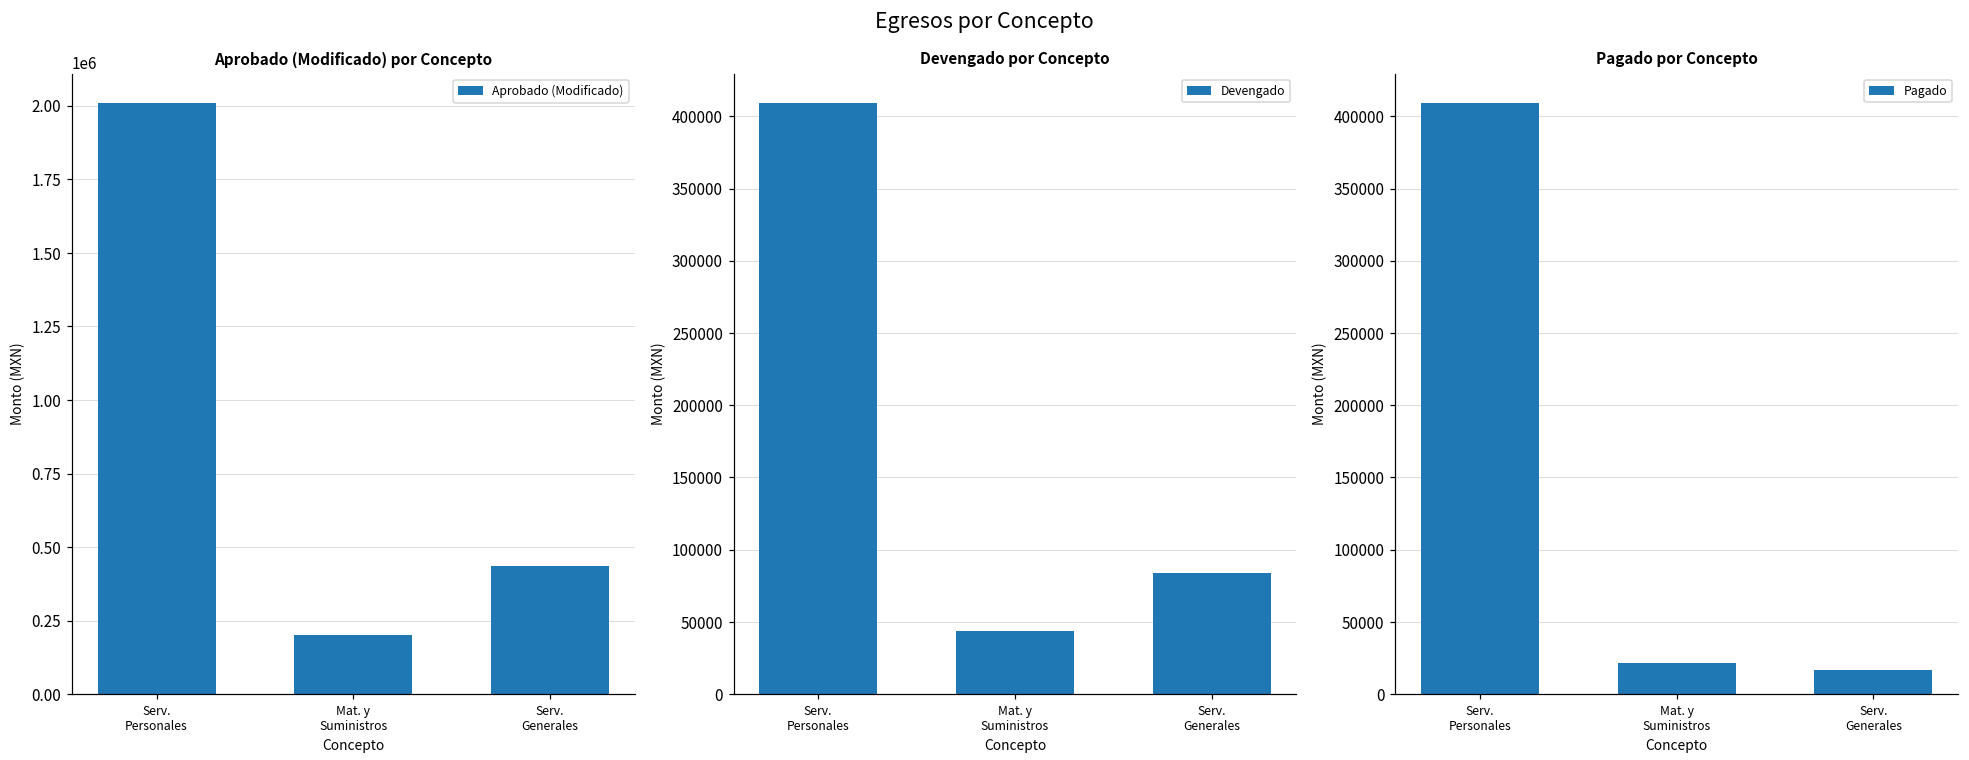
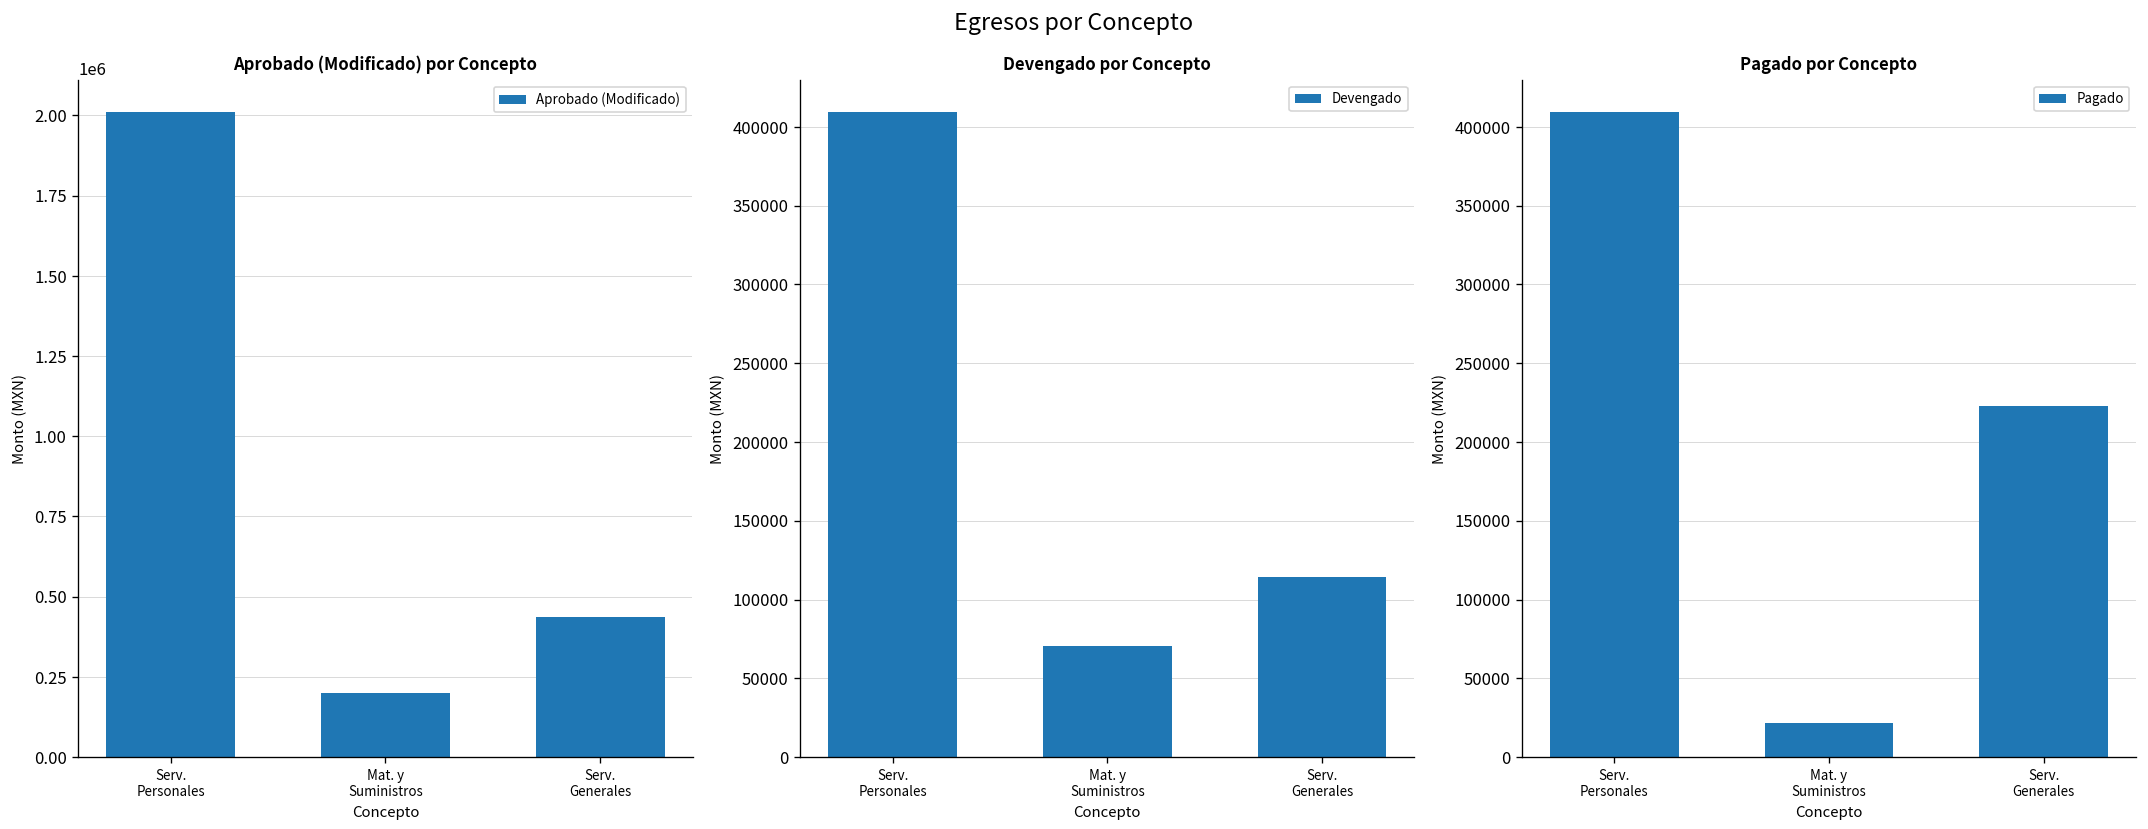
  {
    "Aprobado (Modificado) por Concepto": {
      "Serv. Personales": 2010000,
      "Mat. y Suministros": 200000,
      "Serv. Generales": 440000
    },
    "Devengado por Concepto": {
      "Serv. Personales": 409000,
-     "Mat. y Suministros": 44000,
-     "Serv. Generales": 84000
+     "Mat. y Suministros": 71000,
+     "Serv. Generales": 115000
    },
    "Pagado por Concepto": {
      "Serv. Personales": 409000,
      "Mat. y Suministros": 22000,
-     "Serv. Generales": 16000
+     "Serv. Generales": 223000
    }
  }
